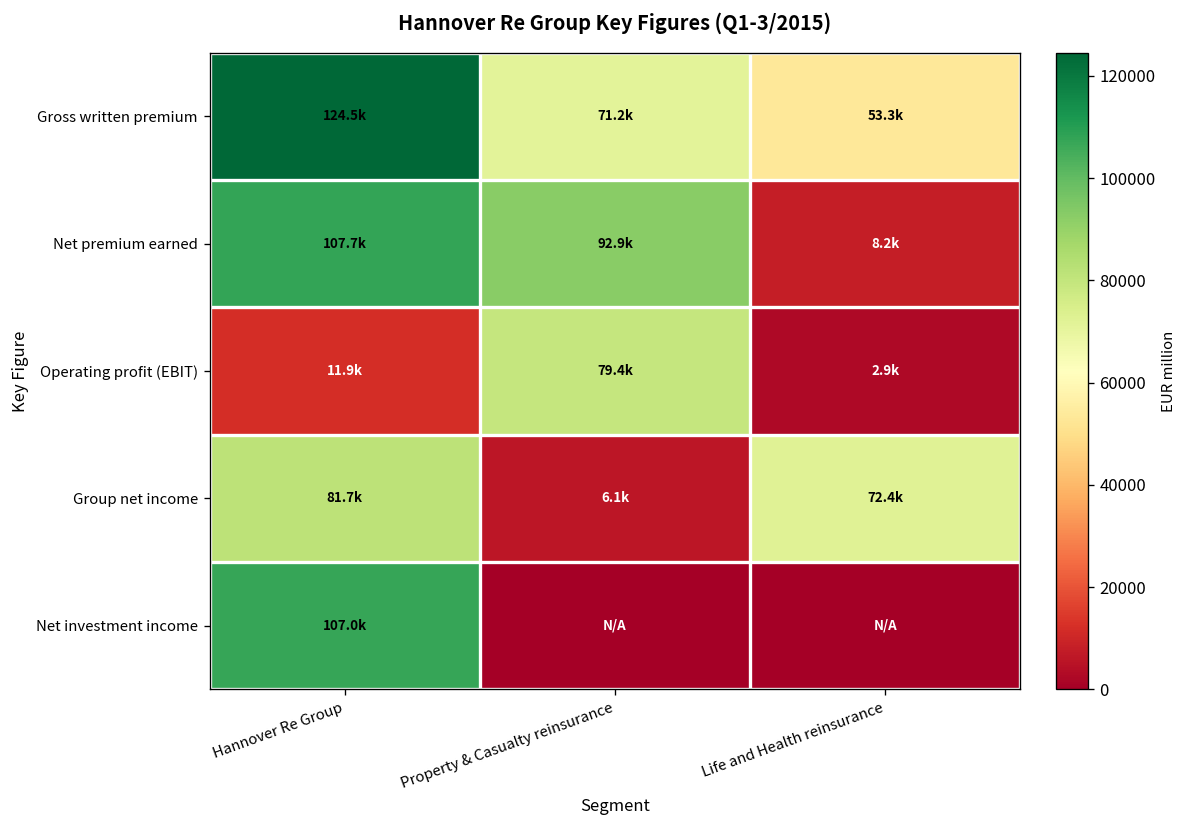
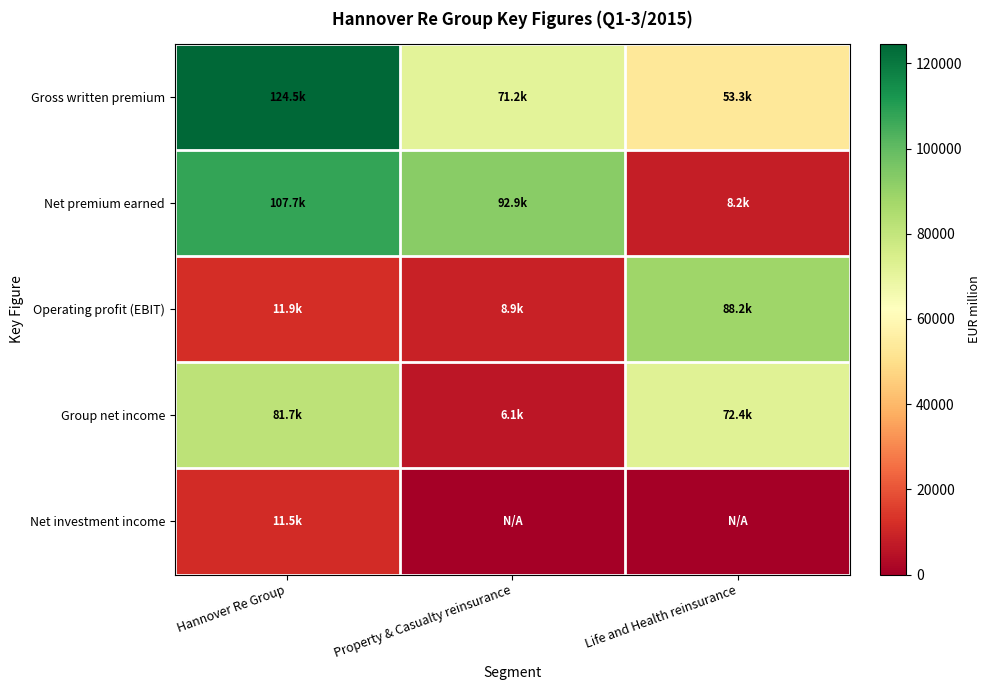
  {
    "Gross written premium": {
      "Hannover Re Group": "124.5k",
      "Property & Casualty reinsurance": "71.2k",
      "Life and Health reinsurance": "53.3k"
    },
    "Net premium earned": {
      "Hannover Re Group": "107.7k",
      "Property & Casualty reinsurance": "92.9k",
      "Life and Health reinsurance": "8.2k"
    },
    "Operating profit (EBIT)": {
      "Hannover Re Group": "11.9k",
-     "Property & Casualty reinsurance": "79.4k",
-     "Life and Health reinsurance": "2.9k"
+     "Property & Casualty reinsurance": "8.9k",
+     "Life and Health reinsurance": "88.2k"
    },
    "Group net income": {
      "Hannover Re Group": "81.7k",
      "Property & Casualty reinsurance": "6.1k",
      "Life and Health reinsurance": "72.4k"
    },
    "Net investment income": {
-     "Hannover Re Group": "107.0k"
+     "Hannover Re Group": "11.5k"
    }
  }
